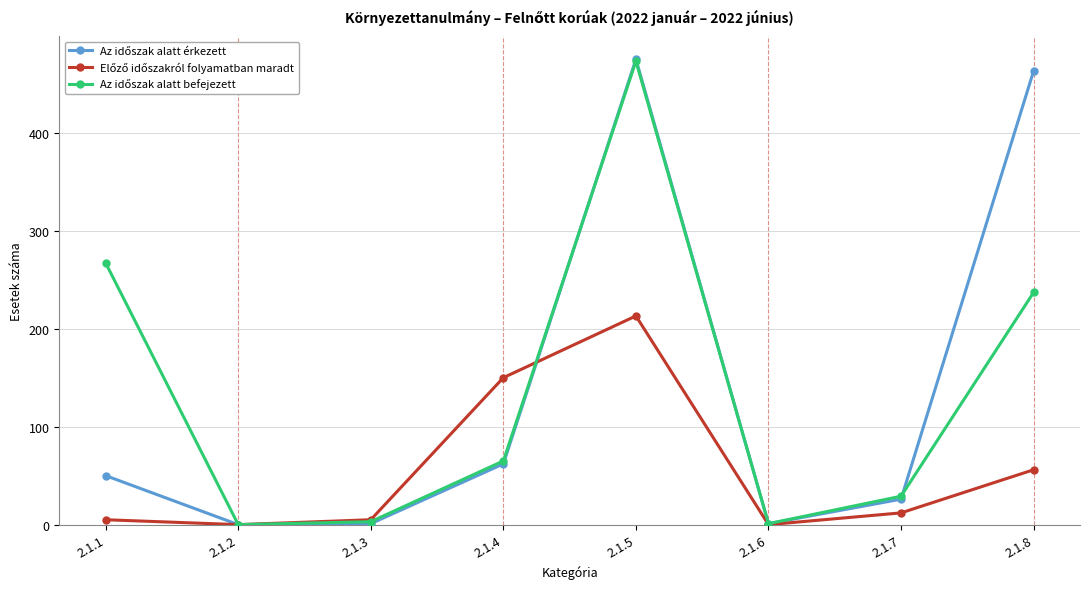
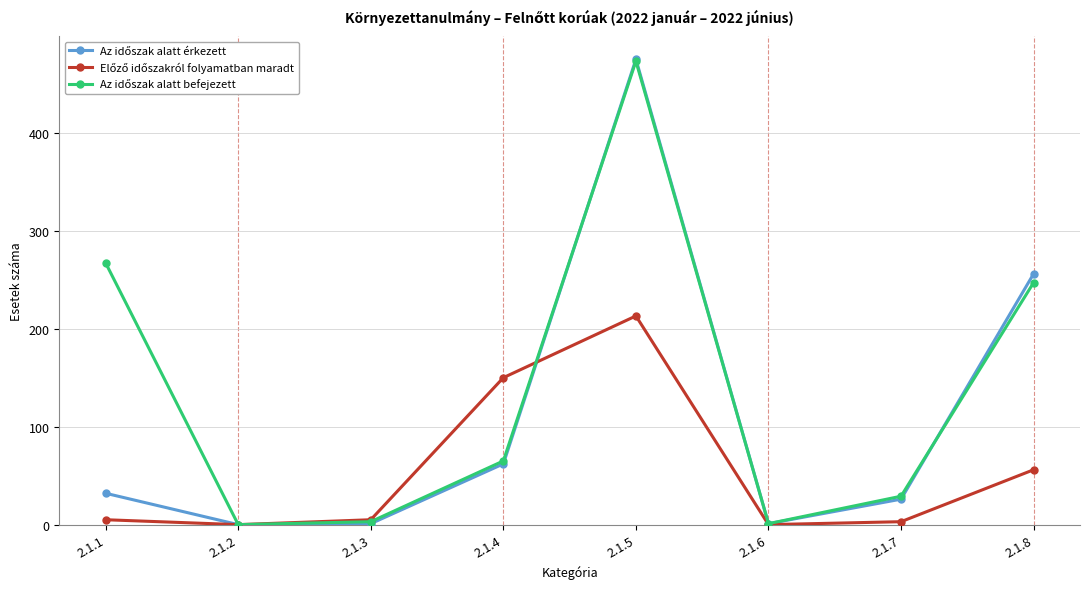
  {
    "Az időszak alatt érkezett": {
-     "2.1.1": 50,
+     "2.1.1": 30,
      "2.1.4": 60,
      "2.1.7": 30,
-     "2.1.8": 460
+     "2.1.8": 260
    },
    "Előző időszakról folyamatban maradt": {
      "2.1.1": 10,
      "2.1.4": 150,
      "2.1.5": 210,
-     "2.1.7": 10,
+     "2.1.7": 0,
      "2.1.8": 60
    },
    "Az időszak alatt befejezett": {
      "2.1.1": 270,
      "2.1.4": 70,
      "2.1.7": 30,
-     "2.1.8": 240
+     "2.1.8": 250
    }
  }
